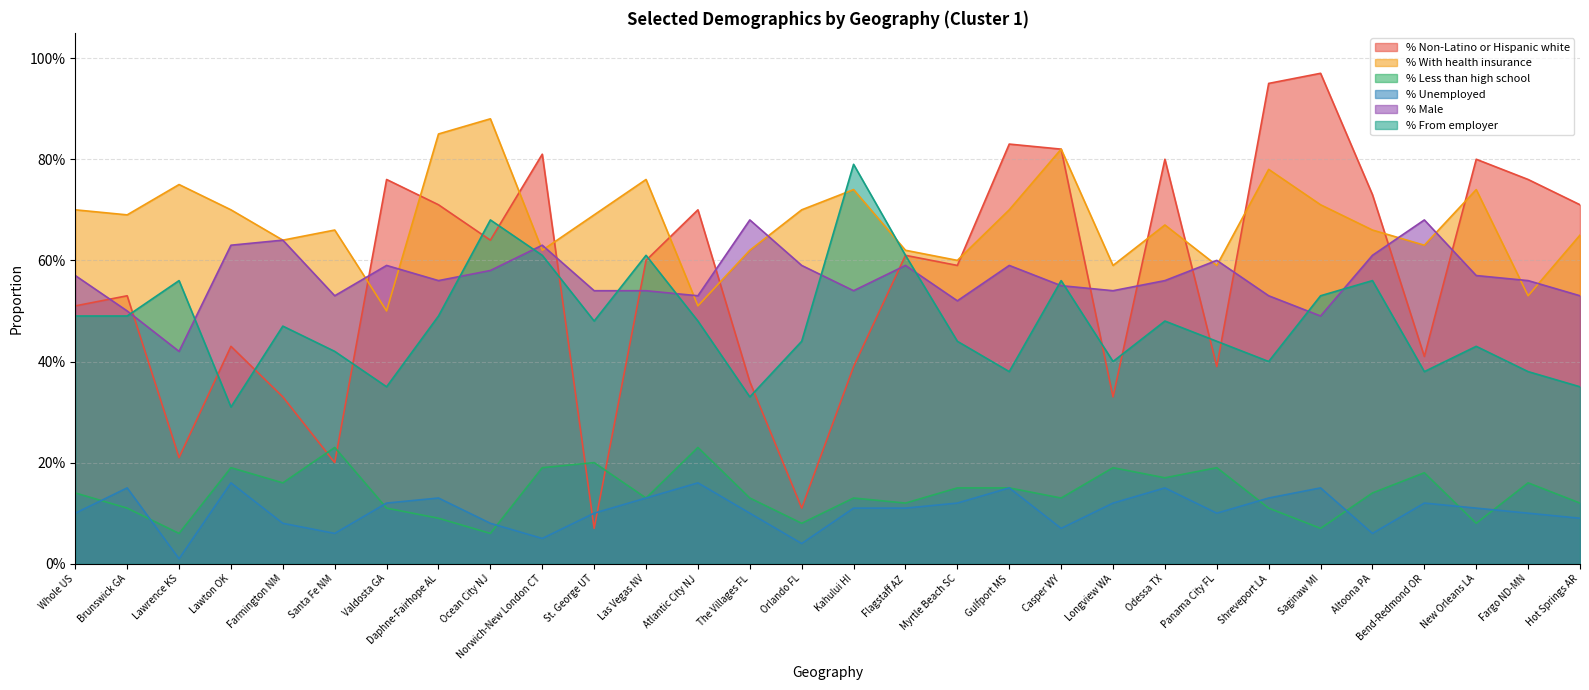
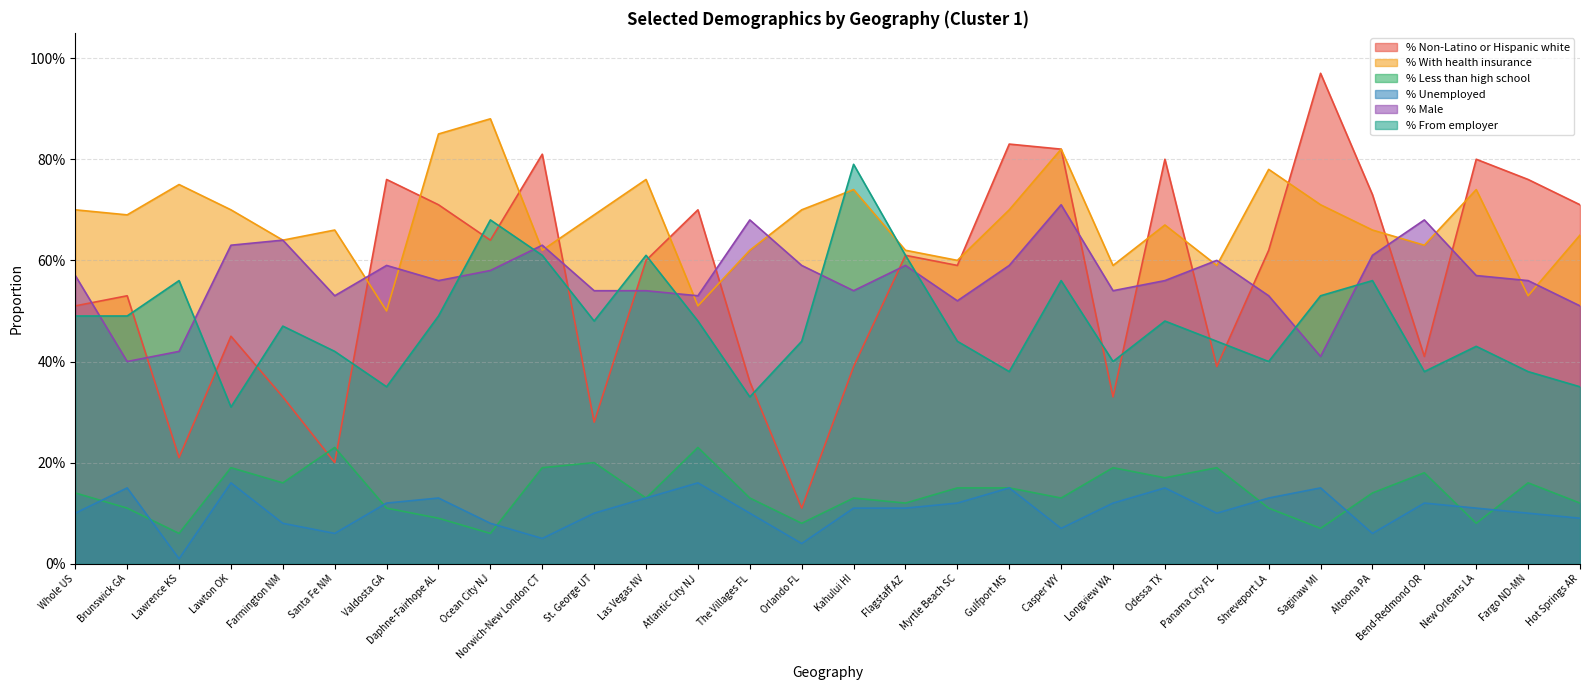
  {
    "% Non-Latino or Hispanic white": {
      "Whole US": "51%",
      "Brunswick GA": "53%",
      "Lawrence KS": "21%",
-     "Lawton OK": "43%",
+     "Lawton OK": "45%",
      "Farmington NM": "33%",
      "Santa Fe NM": "20%",
      "Valdosta GA": "76%",
      "Daphne-Fairhope AL": "71%",
      "Ocean City NJ": "64%",
      "Norwich-New London CT": "81%",
-     "St. George UT": "7%",
+     "St. George UT": "28%",
      "Las Vegas NV": "60%",
      "Atlantic City NJ": "70%",
      "The Villages FL": "36%",
      "Orlando FL": "11%",
      "Kahului HI": "39%",
      "Myrtle Beach SC": "59%",
      "Gulfport MS": "83%",
      "Longview WA": "33%",
      "Odessa TX": "80%",
      "Panama City FL": "39%",
-     "Shreveport LA": "95%",
+     "Shreveport LA": "62%",
      "Saginaw MI": "97%",
      "Altoona PA": "73%",
      "Bend-Redmond OR": "41%",
      "New Orleans LA": "80%",
      "Fargo ND-MN": "76%",
      "Hot Springs AR": "71%"
    },
    "% With health insurance": {
      "Whole US": "70%",
      "Brunswick GA": "69%",
      "Lawrence KS": "75%",
      "Lawton OK": "70%",
      "Santa Fe NM": "66%",
      "Valdosta GA": "50%",
      "Daphne-Fairhope AL": "85%",
      "Ocean City NJ": "88%",
      "Norwich-New London CT": "62%",
      "St. George UT": "69%",
      "Las Vegas NV": "76%",
      "Atlantic City NJ": "51%",
      "The Villages FL": "62%",
      "Orlando FL": "70%",
      "Kahului HI": "74%",
      "Flagstaff AZ": "62%",
      "Myrtle Beach SC": "60%",
      "Gulfport MS": "70%",
      "Longview WA": "59%",
      "Odessa TX": "67%",
      "Panama City FL": "59%",
      "Shreveport LA": "78%",
      "Saginaw MI": "71%",
      "Altoona PA": "66%",
      "Bend-Redmond OR": "63%",
      "New Orleans LA": "74%",
      "Fargo ND-MN": "53%",
      "Hot Springs AR": "65%"
    },
    "% Male": {
      "Whole US": "57%",
-     "Brunswick GA": "50%",
+     "Brunswick GA": "40%",
      "Lawrence KS": "42%",
      "Lawton OK": "63%",
      "Santa Fe NM": "53%",
      "Valdosta GA": "59%",
      "Daphne-Fairhope AL": "56%",
      "Ocean City NJ": "58%",
      "Norwich-New London CT": "63%",
      "St. George UT": "54%",
      "Las Vegas NV": "54%",
      "Atlantic City NJ": "53%",
      "The Villages FL": "68%",
      "Orlando FL": "59%",
      "Kahului HI": "54%",
      "Flagstaff AZ": "59%",
      "Myrtle Beach SC": "52%",
      "Gulfport MS": "59%",
-     "Casper WY": "55%",
+     "Casper WY": "71%",
      "Longview WA": "54%",
      "Odessa TX": "56%",
      "Panama City FL": "60%",
      "Shreveport LA": "53%",
-     "Saginaw MI": "49%",
+     "Saginaw MI": "41%",
      "Altoona PA": "61%",
      "Bend-Redmond OR": "68%",
      "New Orleans LA": "57%",
      "Fargo ND-MN": "56%",
-     "Hot Springs AR": "53%"
+     "Hot Springs AR": "51%"
    }
  }
